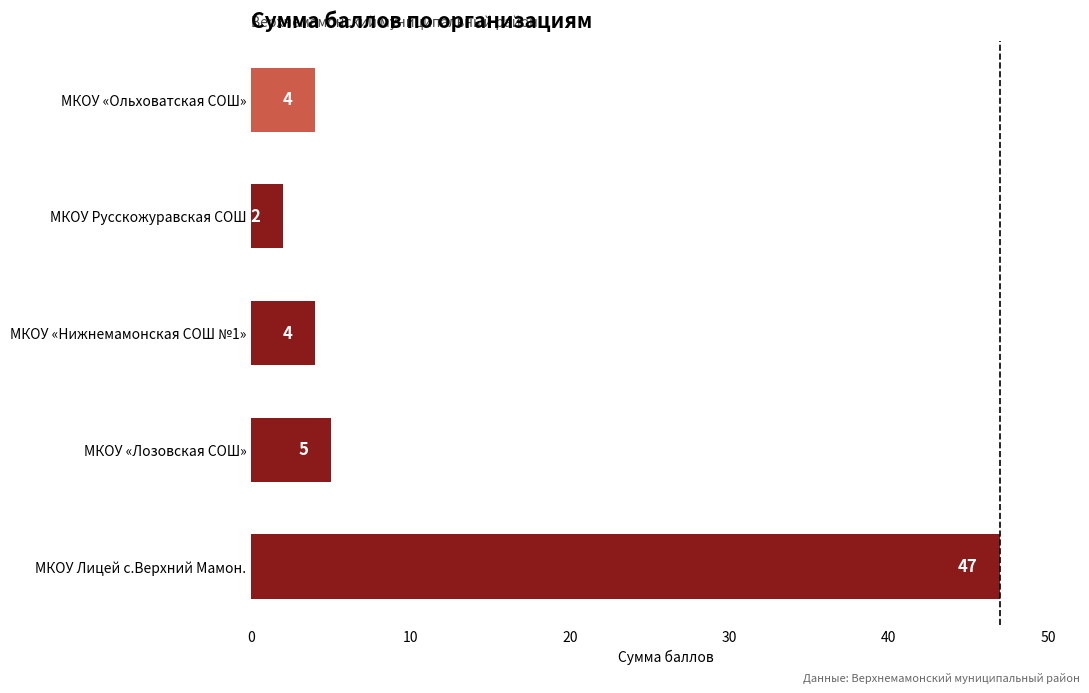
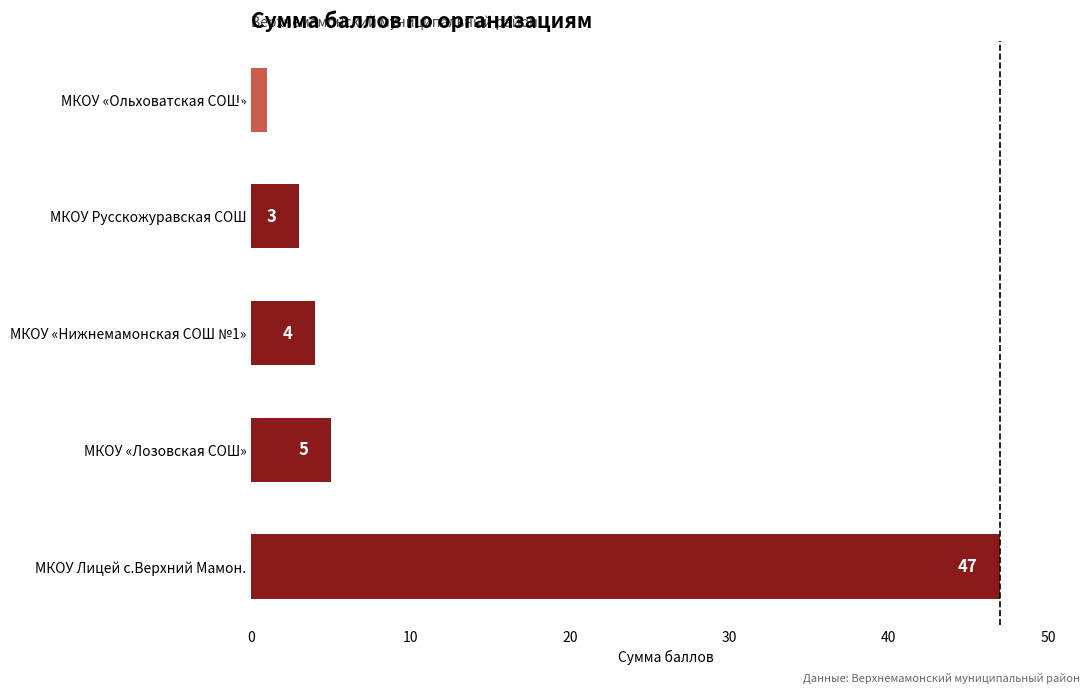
  {
-   "МКОУ «Ольховатская СОШ»": 4,
-   "МКОУ Русскожуравская СОШ": 2,
+   "МКОУ «Ольховатская СОШ»": 1,
+   "МКОУ Русскожуравская СОШ": 3,
    "МКОУ «Нижнемамонская СОШ №1»": 4,
    "МКОУ «Лозовская СОШ»": 5,
    "МКОУ Лицей с.Верхний Мамон.": 47
  }
